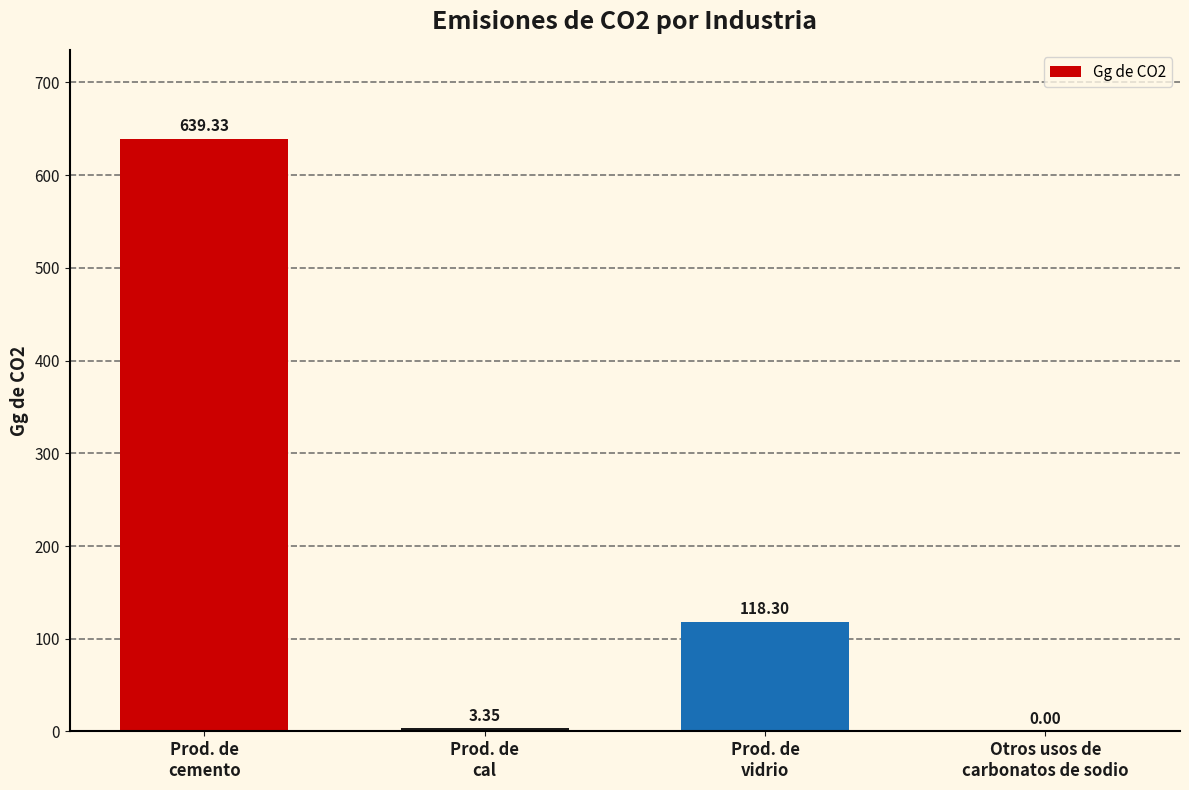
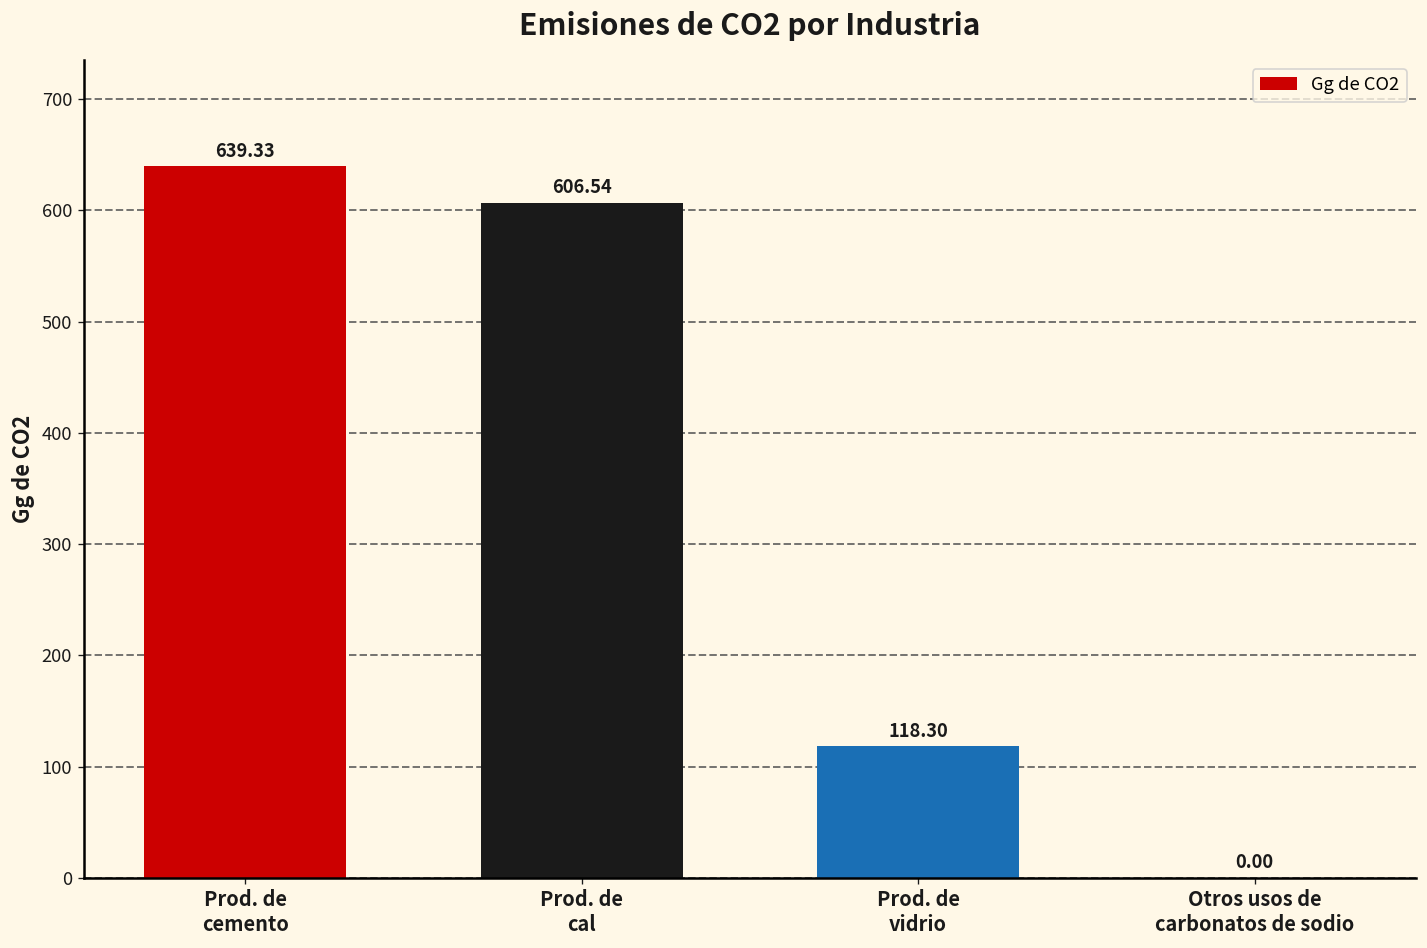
  {
    "Prod. de cemento": 639.33,
-   "Prod. de cal": 3.35,
+   "Prod. de cal": 606.54,
    "Prod. de vidrio": 118.30,
    "Otros usos de carbonatos de sodio": 0.00
  }
